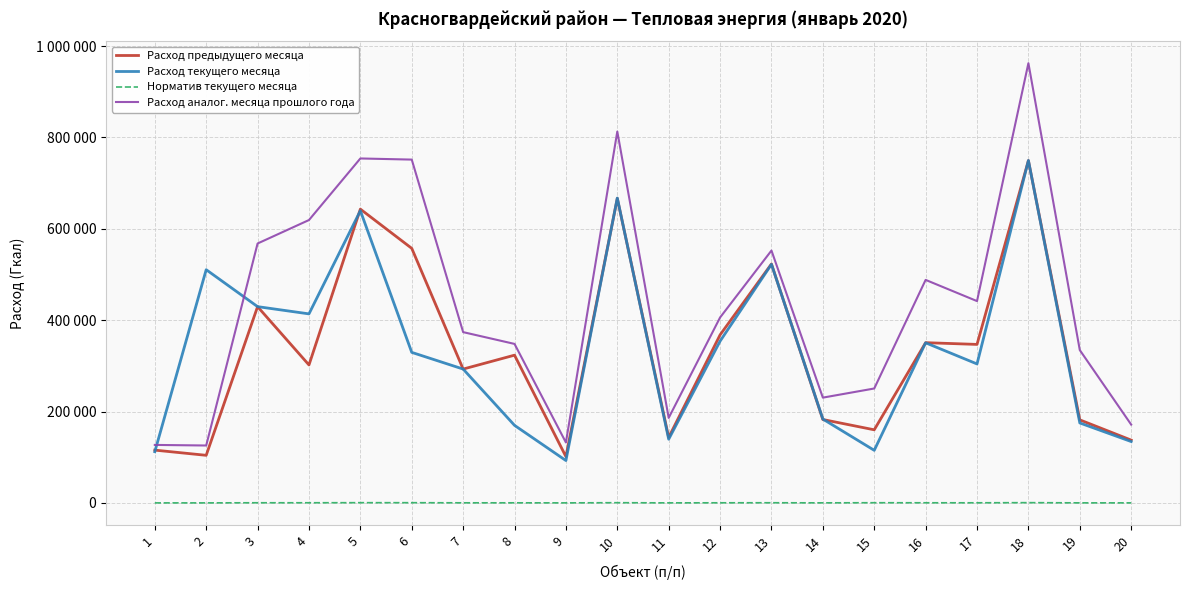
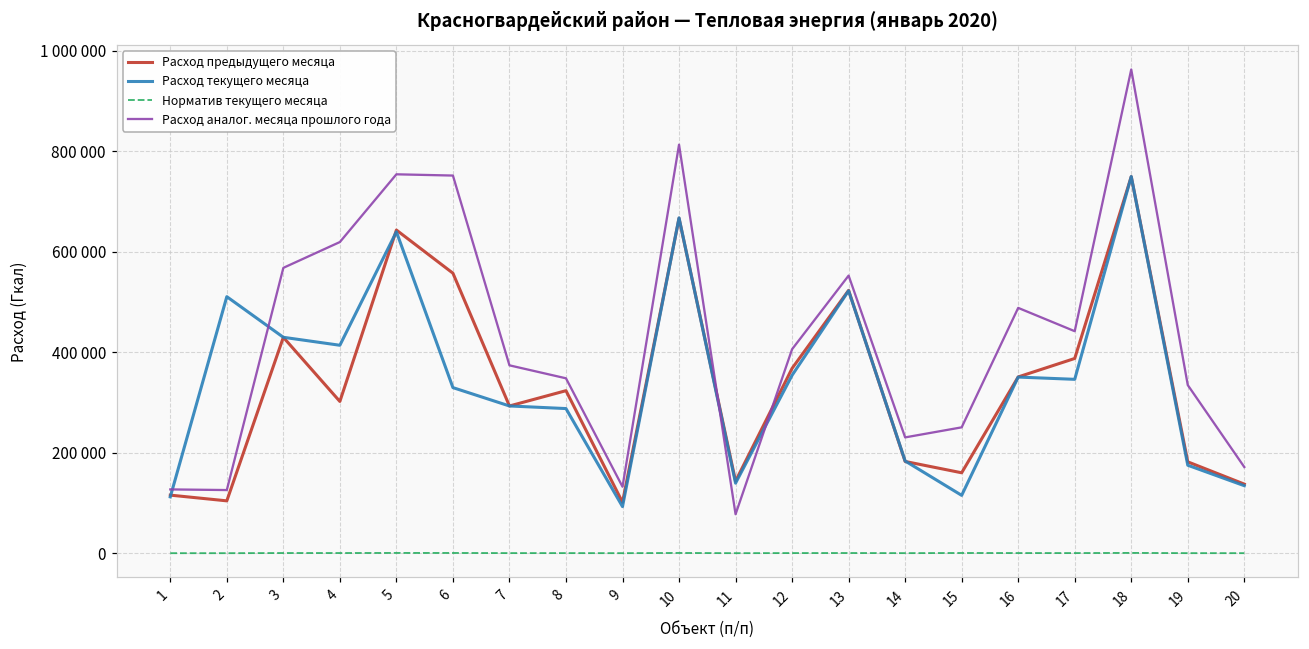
  {
    "Расход предыдущего месяца": {
      "2": 100000,
      "4": 300000,
      "6": 560000,
      "8": 320000,
      "9": 100000,
      "12": 370000,
      "15": 160000,
-     "17": 350000,
+     "17": 390000,
      "19": 180000
    },
    "Расход текущего месяца": {
      "2": 510000,
      "4": 410000,
      "6": 330000,
-     "8": 170000,
+     "8": 290000,
      "9": 90000,
      "12": 350000,
      "15": 120000,
-     "17": 300000,
+     "17": 350000,
      "19": 180000
    },
    "Норматив текущего месяца": {
      "1": 0,
      "2": 0,
      "3": 0,
      "4": 0,
      "5": 0,
      "6": 0,
      "7": 0,
      "8": 0,
      "9": 0,
      "10": 0,
      "11": 0,
      "12": 0,
      "13": 0,
      "14": 0,
      "15": 0,
      "16": 0,
      "17": 0,
      "18": 0,
      "19": 0,
      "20": 0
    },
    "Расход аналог. месяца прошлого года": {
      "1": 130000,
      "2": 130000,
      "3": 570000,
      "4": 620000,
      "5": 750000,
      "6": 750000,
      "7": 370000,
      "8": 350000,
      "9": 130000,
      "10": 810000,
-     "11": 190000,
+     "11": 80000,
      "12": 410000,
      "13": 550000,
      "14": 230000,
      "15": 250000,
      "16": 490000,
      "17": 440000,
      "18": 960000,
      "19": 330000,
      "20": 170000
    }
  }
